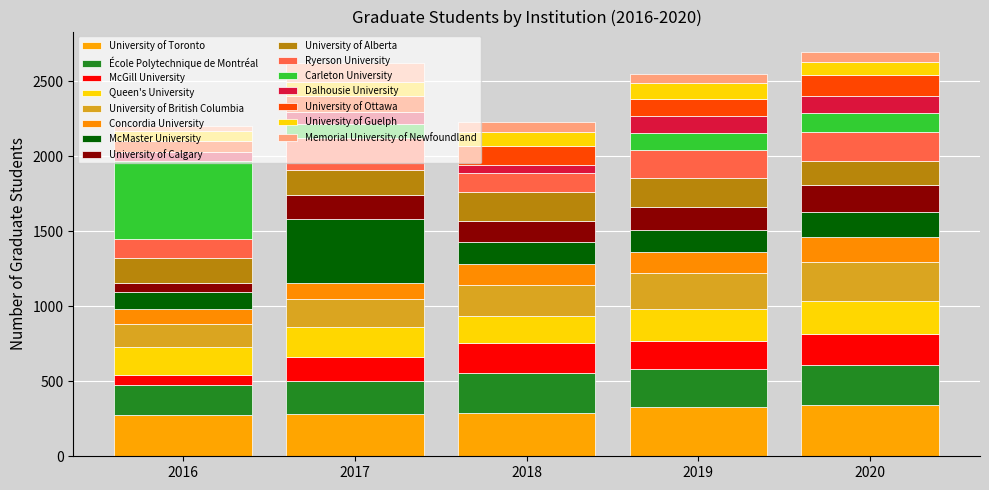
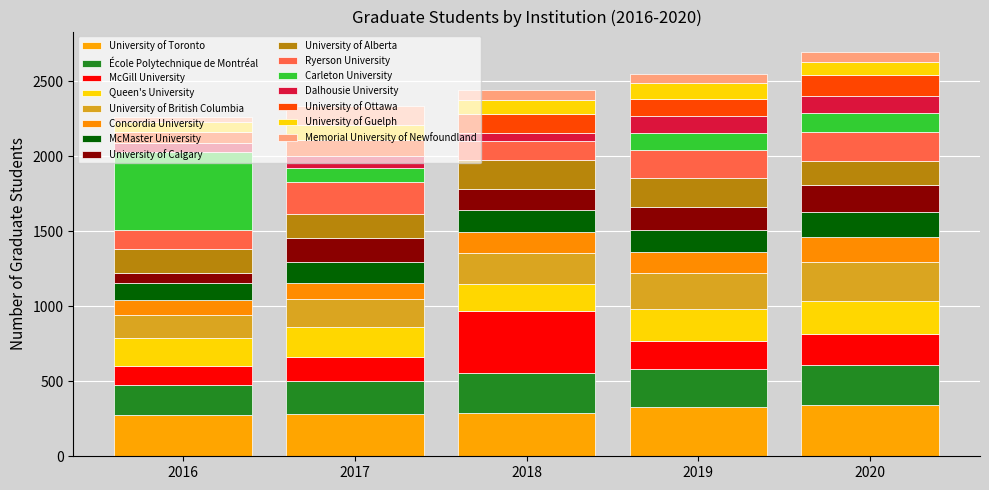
  {
    "École Polytechnique de Montréal": {
      "2016": 200,
      "2017": 220,
      "2018": 270,
      "2019": 250,
      "2020": 270
    },
    "McGill University": {
-     "2016": 70,
+     "2016": 130,
      "2017": 160,
-     "2018": 190,
+     "2018": 410,
      "2019": 190,
      "2020": 200
    },
    "McMaster University": {
      "2016": 110,
-     "2017": 430,
+     "2017": 140,
      "2018": 150,
      "2019": 150,
      "2020": 160
    },
    "University of Calgary": {
      "2016": 60,
      "2017": 160,
      "2018": 150,
      "2019": 150,
      "2020": 180
    },
    "Ryerson University": {
      "2016": 130,
      "2018": 130,
      "2019": 190,
      "2020": 190
    },
    "Carleton University": {
      "2018": 0,
      "2019": 120,
      "2020": 130
    },
    "Dalhousie University": {
      "2018": 50,
      "2019": 110,
      "2020": 110
    },
    "University of Ottawa": {
      "2018": 130,
      "2019": 120,
      "2020": 130
    },
    "Memorial University of Newfoundland": {
      "2018": 70,
      "2019": 60,
      "2020": 70
    }
  }
